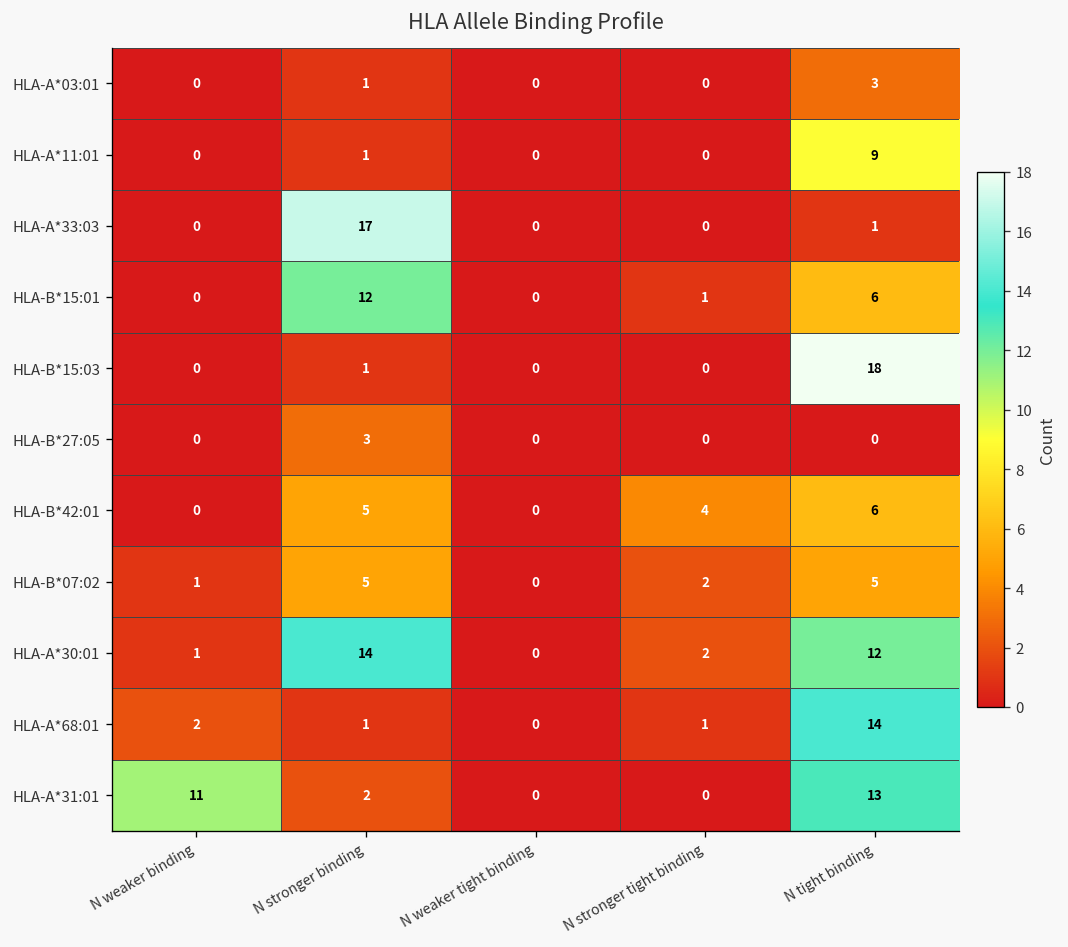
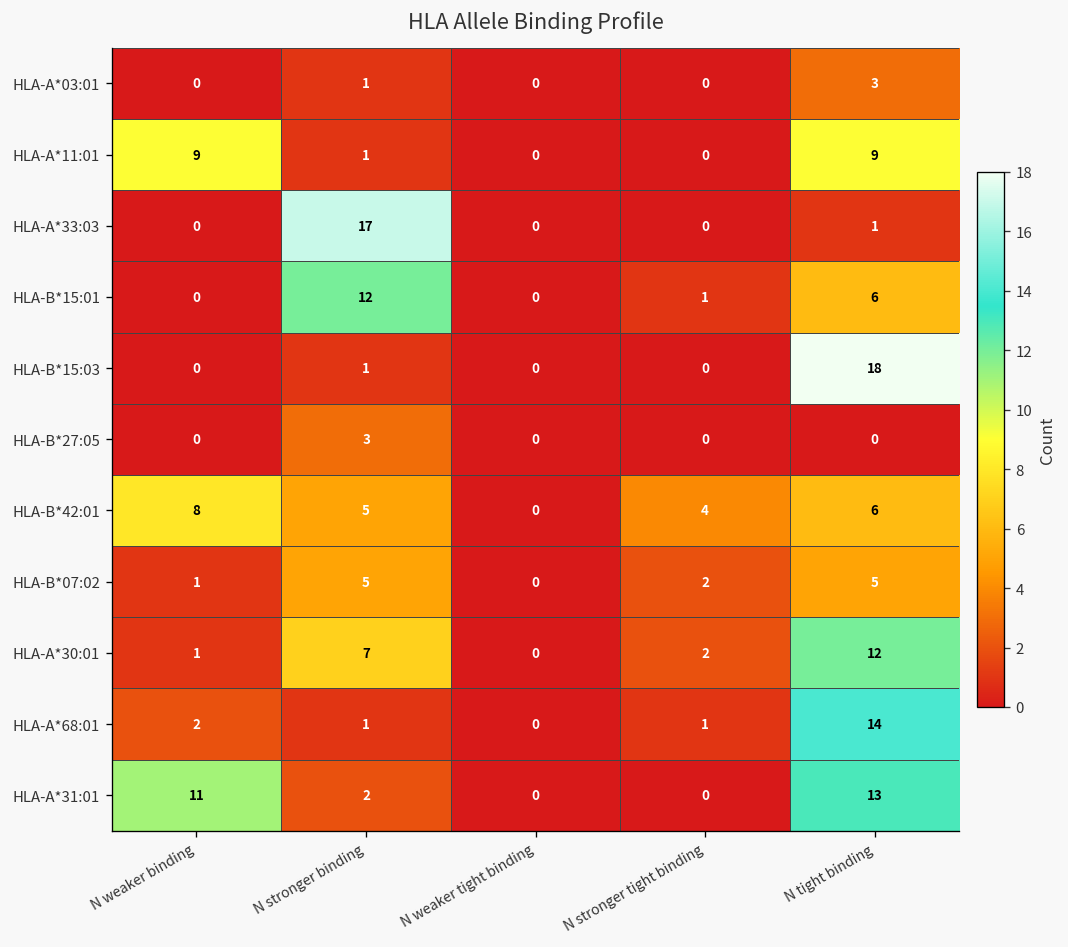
  {
    "HLA-A*03:01": {
      "N weaker binding": 0,
      "N stronger binding": 1,
      "N weaker tight binding": 0,
      "N stronger tight binding": 0,
      "N tight binding": 3
    },
    "HLA-A*11:01": {
-     "N weaker binding": 0,
+     "N weaker binding": 9,
      "N stronger binding": 1,
      "N weaker tight binding": 0,
      "N stronger tight binding": 0,
      "N tight binding": 9
    },
    "HLA-A*33:03": {
      "N weaker binding": 0,
      "N stronger binding": 17,
      "N weaker tight binding": 0,
      "N stronger tight binding": 0,
      "N tight binding": 1
    },
    "HLA-B*15:01": {
      "N weaker binding": 0,
      "N stronger binding": 12,
      "N weaker tight binding": 0,
      "N stronger tight binding": 1,
      "N tight binding": 6
    },
    "HLA-B*15:03": {
      "N weaker binding": 0,
      "N stronger binding": 1,
      "N weaker tight binding": 0,
      "N stronger tight binding": 0,
      "N tight binding": 18
    },
    "HLA-B*27:05": {
      "N weaker binding": 0,
      "N stronger binding": 3,
      "N weaker tight binding": 0,
      "N stronger tight binding": 0,
      "N tight binding": 0
    },
    "HLA-B*42:01": {
-     "N weaker binding": 0,
+     "N weaker binding": 8,
      "N stronger binding": 5,
      "N weaker tight binding": 0,
      "N stronger tight binding": 4,
      "N tight binding": 6
    },
    "HLA-B*07:02": {
      "N weaker binding": 1,
      "N stronger binding": 5,
      "N weaker tight binding": 0,
      "N stronger tight binding": 2,
      "N tight binding": 5
    },
    "HLA-A*30:01": {
      "N weaker binding": 1,
-     "N stronger binding": 14,
+     "N stronger binding": 7,
      "N weaker tight binding": 0,
      "N stronger tight binding": 2,
      "N tight binding": 12
    },
    "HLA-A*68:01": {
      "N weaker binding": 2,
      "N stronger binding": 1,
      "N weaker tight binding": 0,
      "N stronger tight binding": 1,
      "N tight binding": 14
    },
    "HLA-A*31:01": {
      "N weaker binding": 11,
      "N stronger binding": 2,
      "N weaker tight binding": 0,
      "N stronger tight binding": 0,
      "N tight binding": 13
    }
  }
